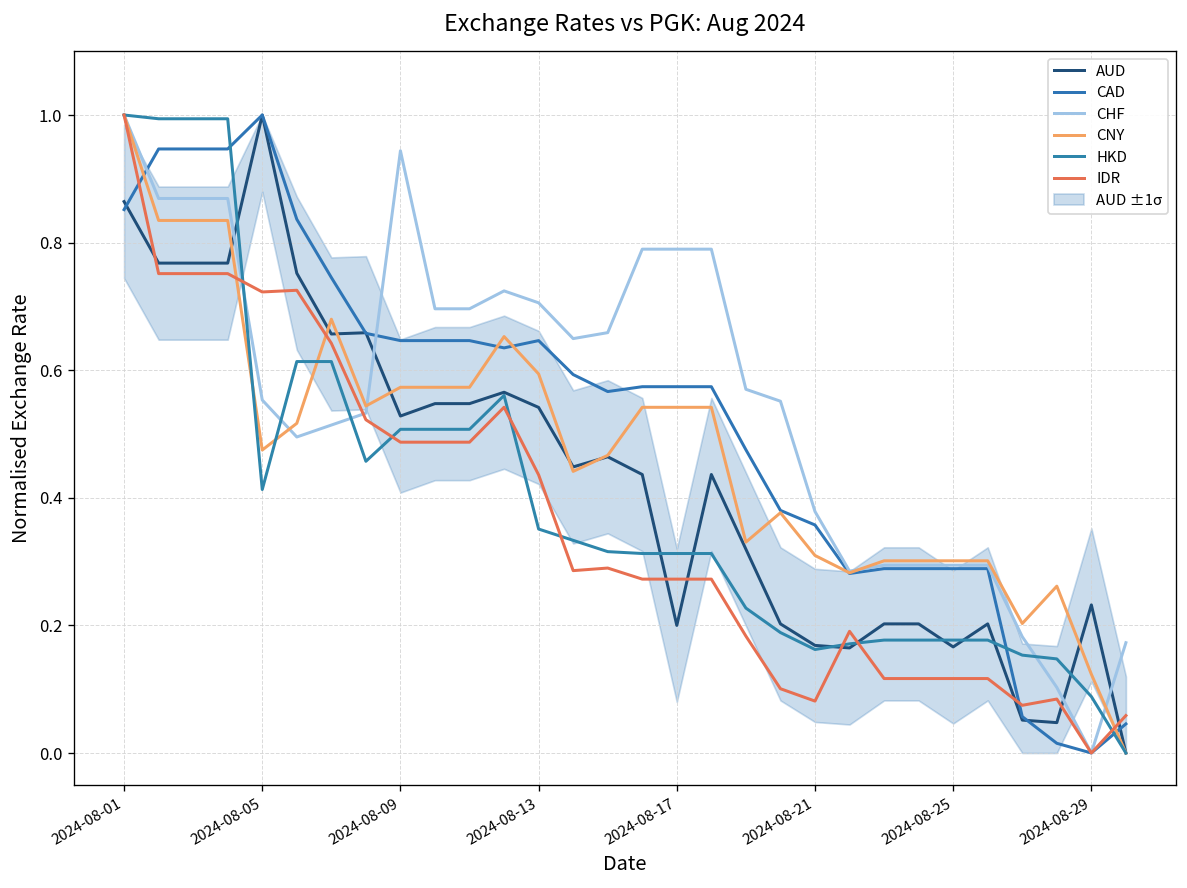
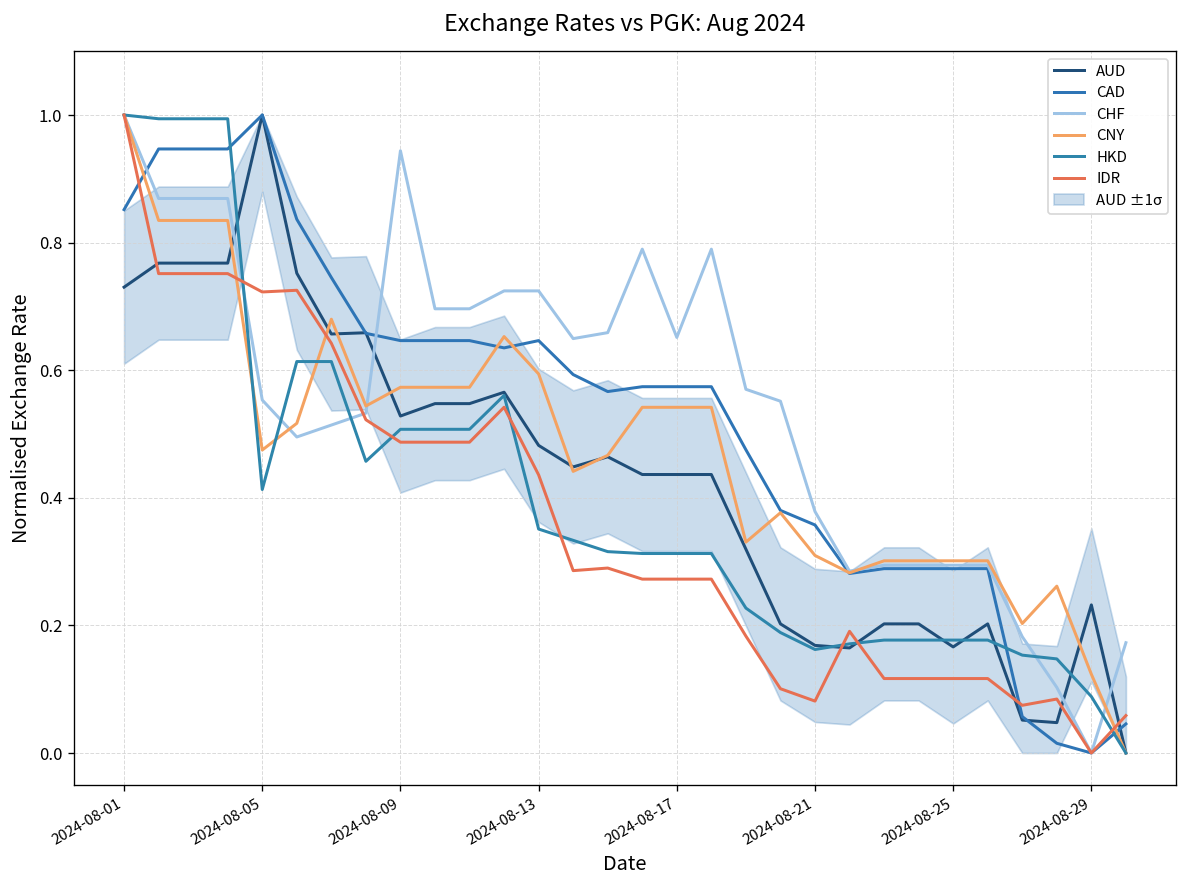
  {
    "AUD": {
-     "2024-08-01": 0.86,
+     "2024-08-01": 0.73,
      "2024-08-09": 0.53,
-     "2024-08-13": 0.54,
-     "2024-08-17": 0.20,
+     "2024-08-13": 0.48,
+     "2024-08-17": 0.44,
      "2024-08-21": 0.17,
      "2024-08-25": 0.17,
      "2024-08-29": 0.23
    },
    "CHF": {
      "2024-08-05": 0.55,
      "2024-08-09": 0.94,
-     "2024-08-13": 0.71,
-     "2024-08-17": 0.79,
+     "2024-08-13": 0.72,
+     "2024-08-17": 0.65,
      "2024-08-21": 0.38,
      "2024-08-25": 0.29
    }
  }
